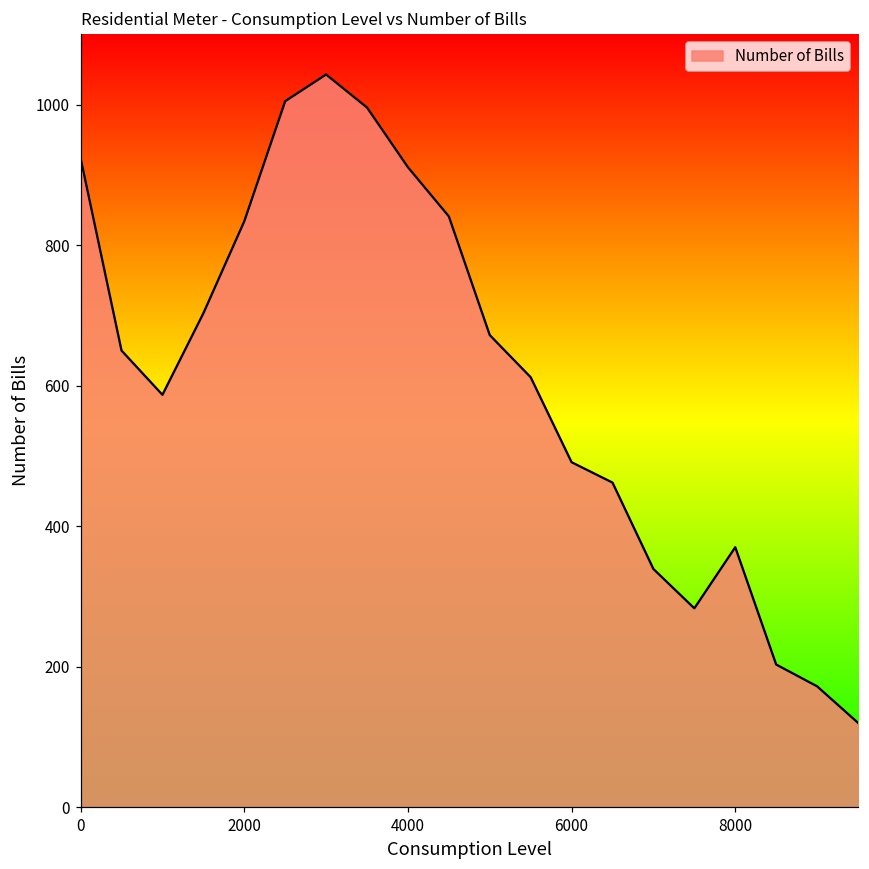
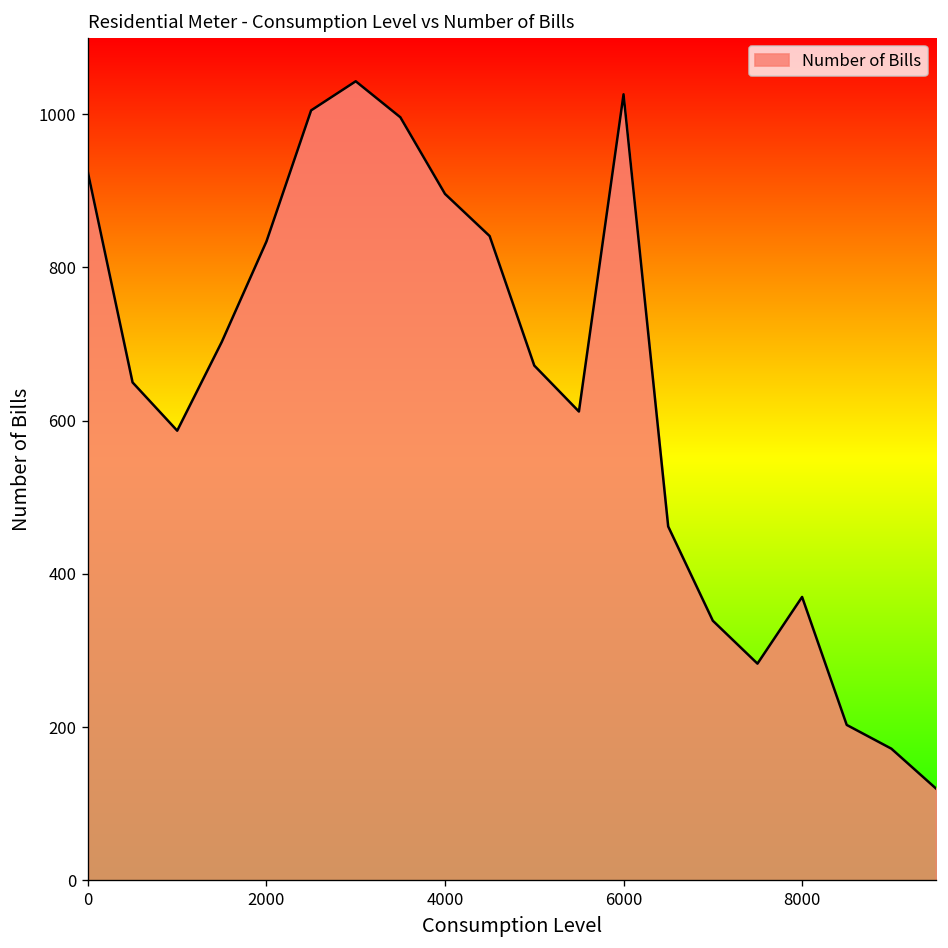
  {
    "0": 920,
    "2000": 830,
-   "4000": 910,
-   "6000": 490,
+   "4000": 900,
+   "6000": 1030,
    "8000": 370
  }
